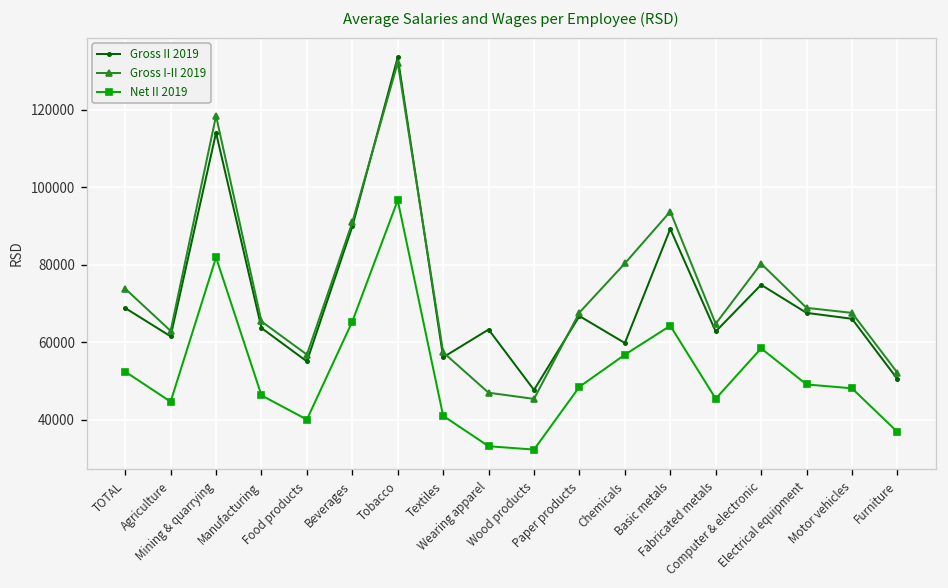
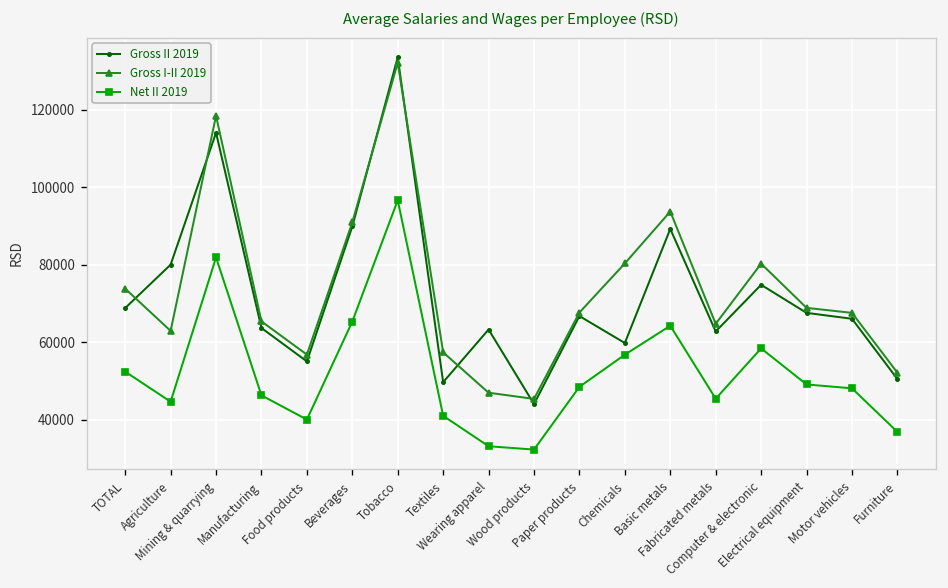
  {
    "Gross II 2019": {
      "TOTAL": 69000,
-     "Agriculture": 62000,
+     "Agriculture": 80000,
      "Mining & quarrying": 114000,
      "Manufacturing": 64000,
      "Food products": 55000,
      "Beverages": 90000,
      "Tobacco": 133000,
-     "Textiles": 56000,
+     "Textiles": 50000,
      "Wearing apparel": 63000,
-     "Wood products": 48000,
+     "Wood products": 44000,
      "Paper products": 67000,
      "Chemicals": 60000,
      "Basic metals": 89000,
      "Fabricated metals": 63000,
      "Computer & electronic": 75000,
      "Electrical equipment": 68000,
      "Motor vehicles": 66000,
      "Furniture": 51000
    }
  }
